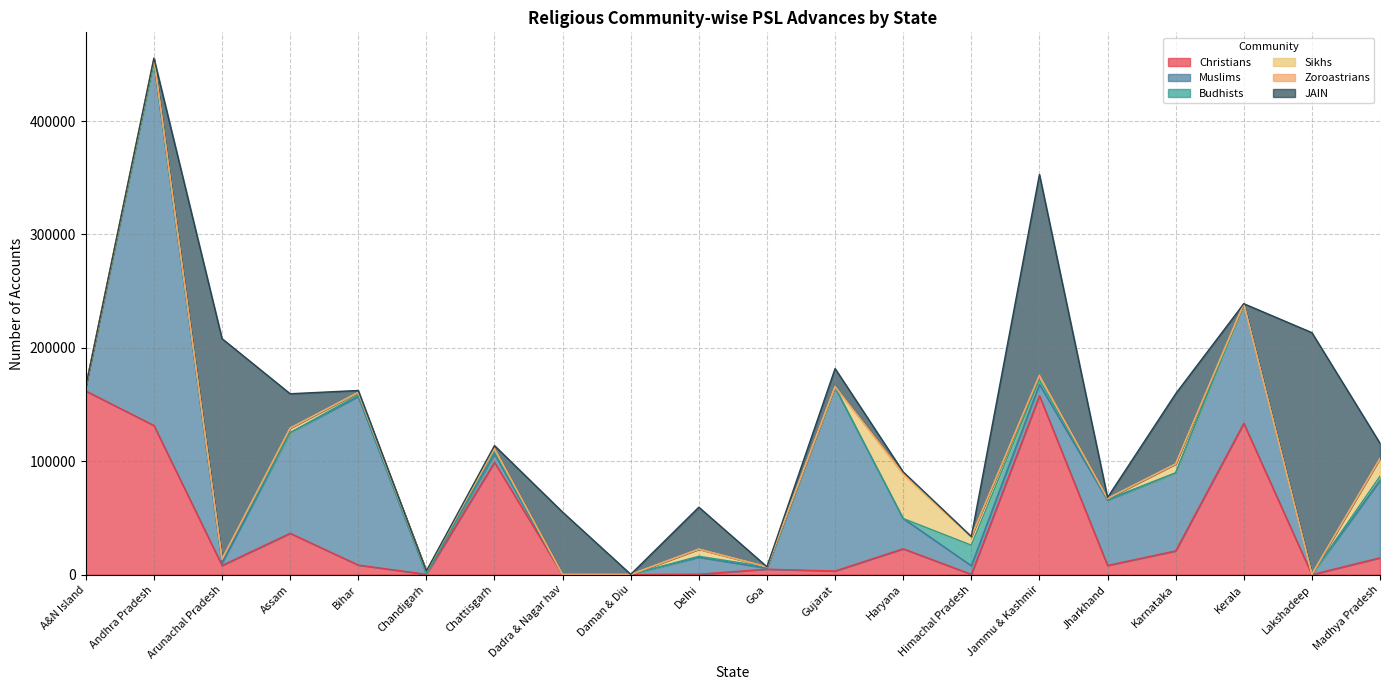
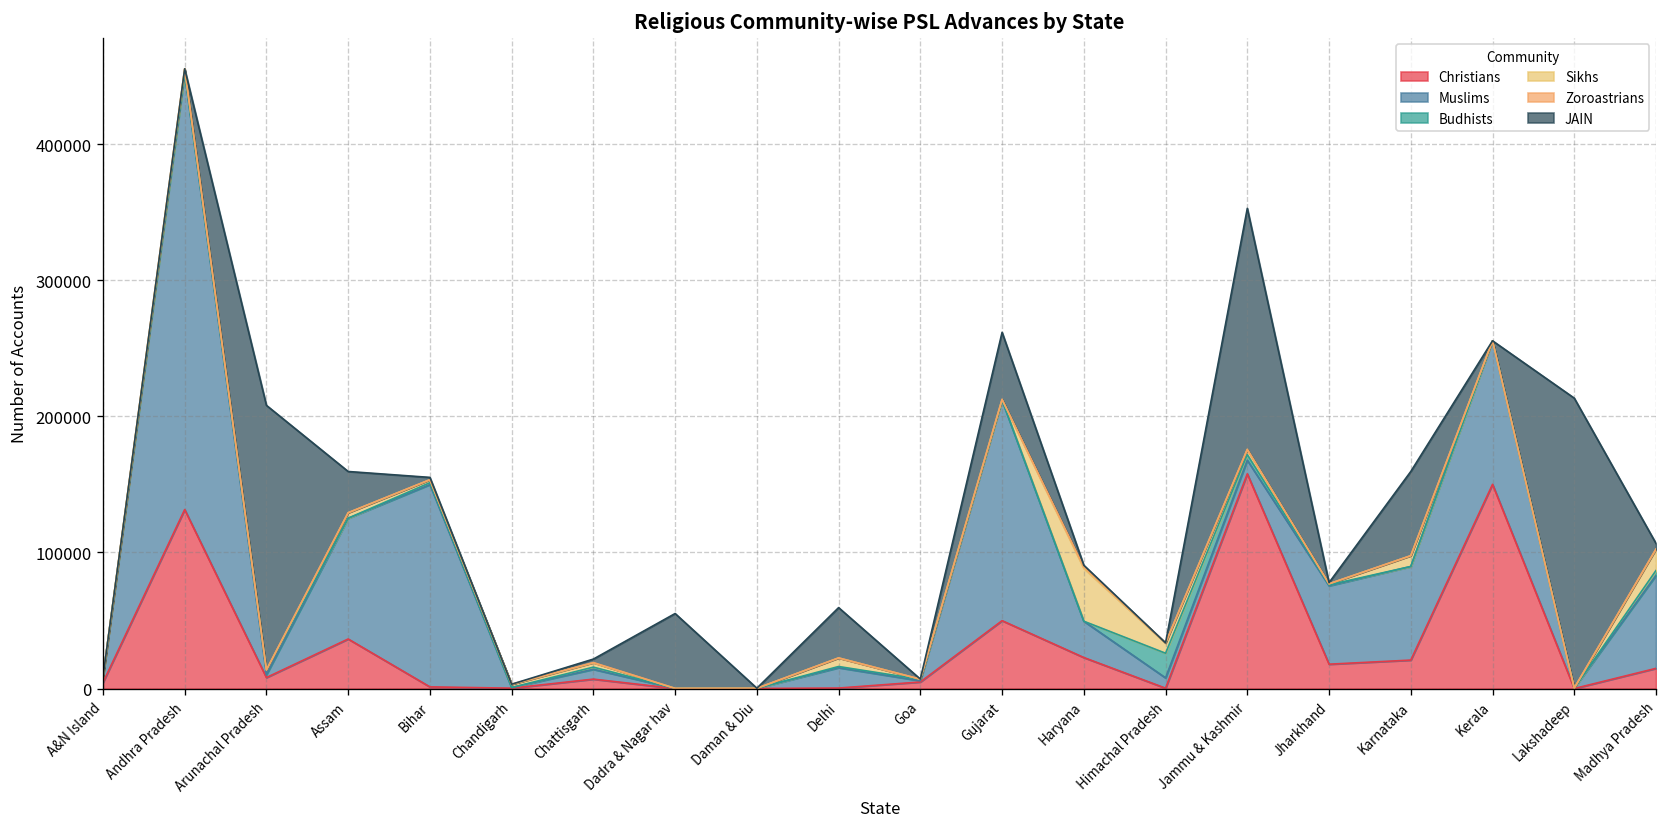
  {
    "Christians": {
-     "A&N Island": 162000,
+     "A&N Island": 4000,
      "Andhra Pradesh": 132000,
      "Assam": 36000,
-     "Bihar": 8000,
-     "Chattisgarh": 99000,
+     "Bihar": 1000,
+     "Chattisgarh": 7000,
      "Delhi": 0,
-     "Gujarat": 3000,
+     "Gujarat": 50000,
      "Haryana": 23000,
      "Himachal Pradesh": 0,
      "Jammu & Kashmir": 158000,
-     "Jharkhand": 8000,
+     "Jharkhand": 18000,
      "Karnataka": 21000,
-     "Kerala": 133000,
+     "Kerala": 150000,
      "Madhya Pradesh": 15000
    },
    "JAIN": {
      "Arunachal Pradesh": 194000,
      "Assam": 30000,
      "Chattisgarh": 3000,
      "Dadra & Nagar hav": 55000,
      "Delhi": 37000,
-     "Gujarat": 16000,
+     "Gujarat": 49000,
      "Jammu & Kashmir": 177000,
      "Karnataka": 62000,
      "Lakshadeep": 213000,
-     "Madhya Pradesh": 13000
+     "Madhya Pradesh": 4000
    }
  }
